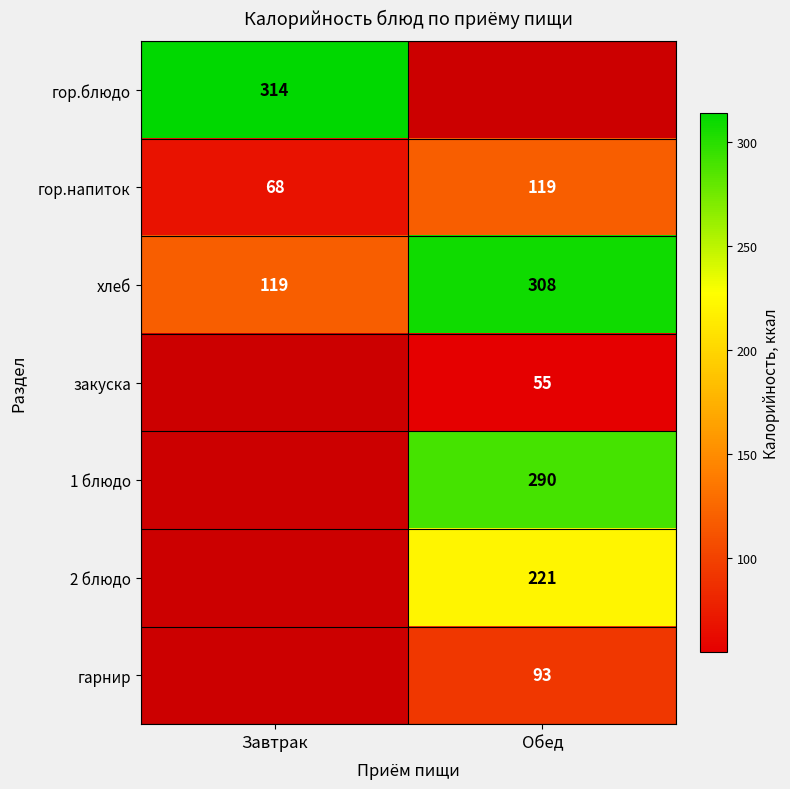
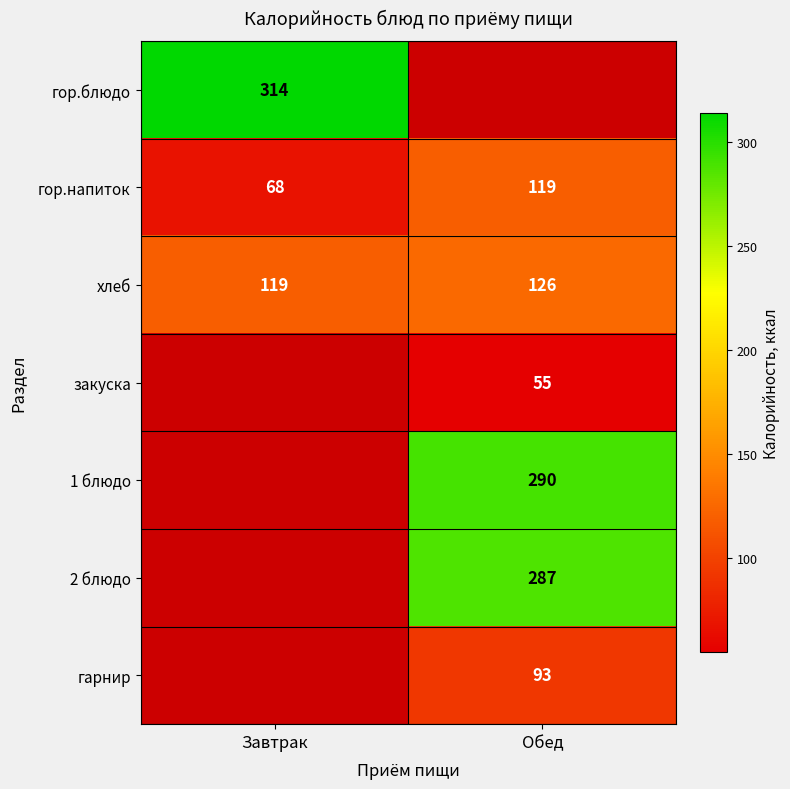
  {
    "гор.блюдо": {
      "Завтрак": 314
    },
    "гор.напиток": {
      "Завтрак": 68,
      "Обед": 119
    },
    "хлеб": {
      "Завтрак": 119,
-     "Обед": 308
+     "Обед": 126
    },
    "закуска": {
      "Обед": 55
    },
    "1 блюдо": {
      "Обед": 290
    },
    "2 блюдо": {
-     "Обед": 221
+     "Обед": 287
    },
    "гарнир": {
      "Обед": 93
    }
  }
